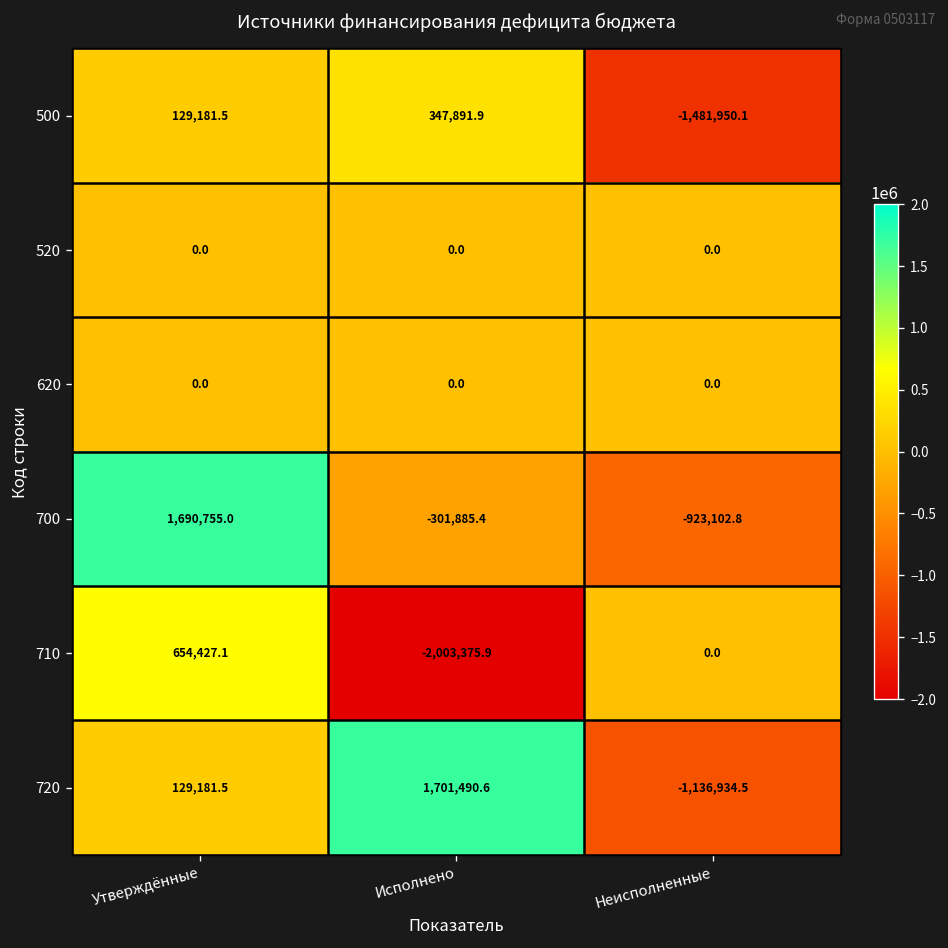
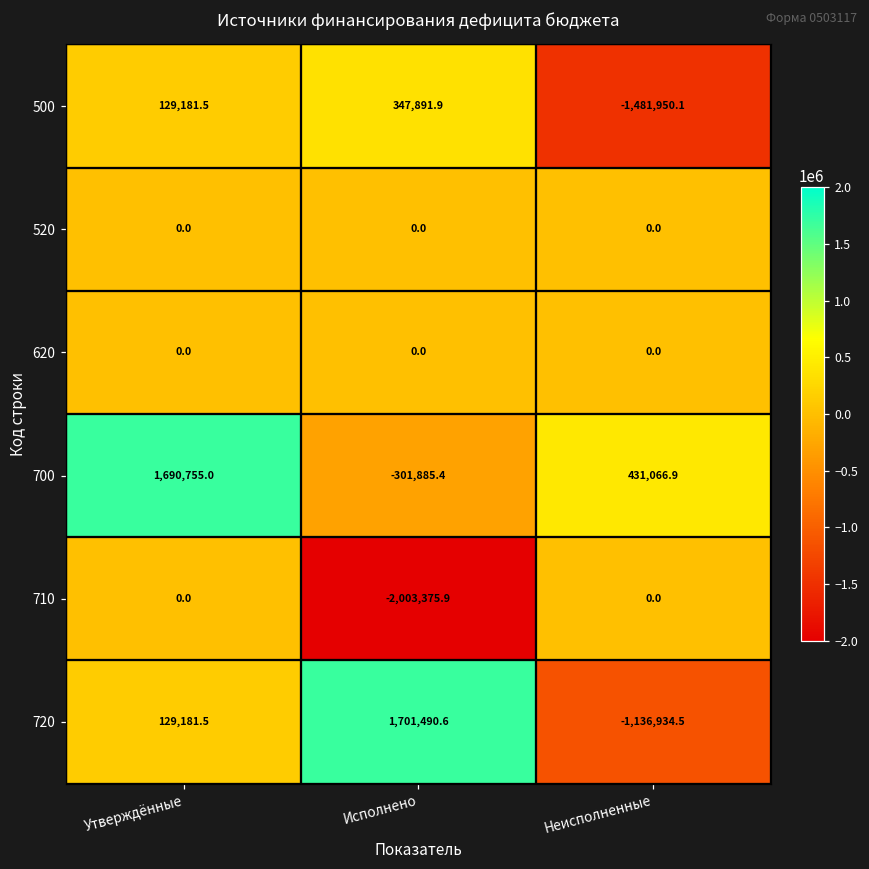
  {
    "500": {
      "Утверждённые": "129,181.5",
      "Исполнено": "347,891.9",
      "Неисполненные": "-1,481,950.1"
    },
    "520": {
      "Утверждённые": "0.0",
      "Исполнено": "0.0",
      "Неисполненные": "0.0"
    },
    "620": {
      "Утверждённые": "0.0",
      "Исполнено": "0.0",
      "Неисполненные": "0.0"
    },
    "700": {
      "Утверждённые": "1,690,755.0",
      "Исполнено": "-301,885.4",
-     "Неисполненные": "-923,102.8"
+     "Неисполненные": "431,066.9"
    },
    "710": {
-     "Утверждённые": "654,427.1",
+     "Утверждённые": "0.0",
      "Исполнено": "-2,003,375.9",
      "Неисполненные": "0.0"
    },
    "720": {
      "Утверждённые": "129,181.5",
      "Исполнено": "1,701,490.6",
      "Неисполненные": "-1,136,934.5"
    }
  }
